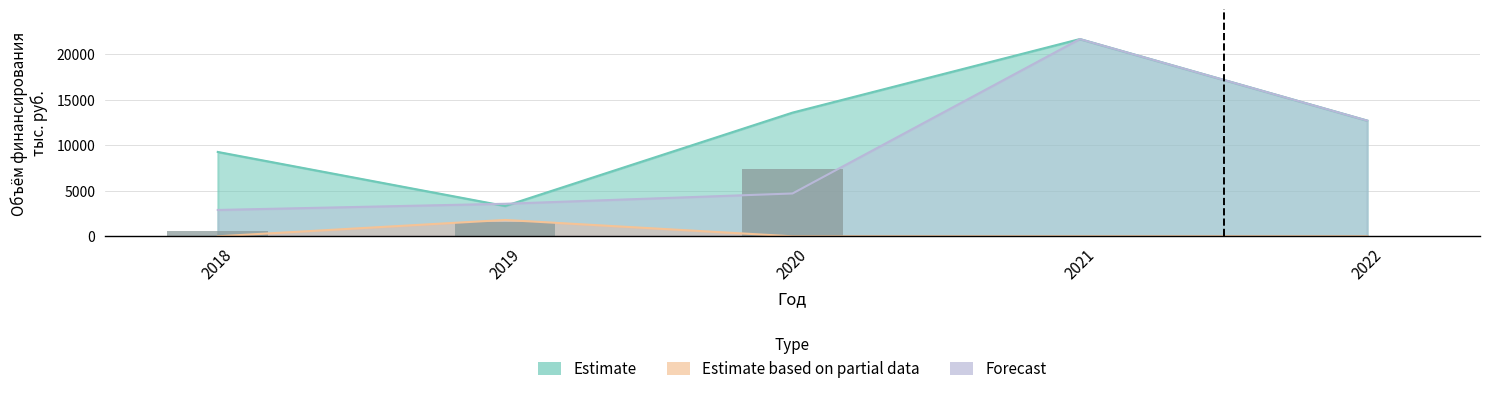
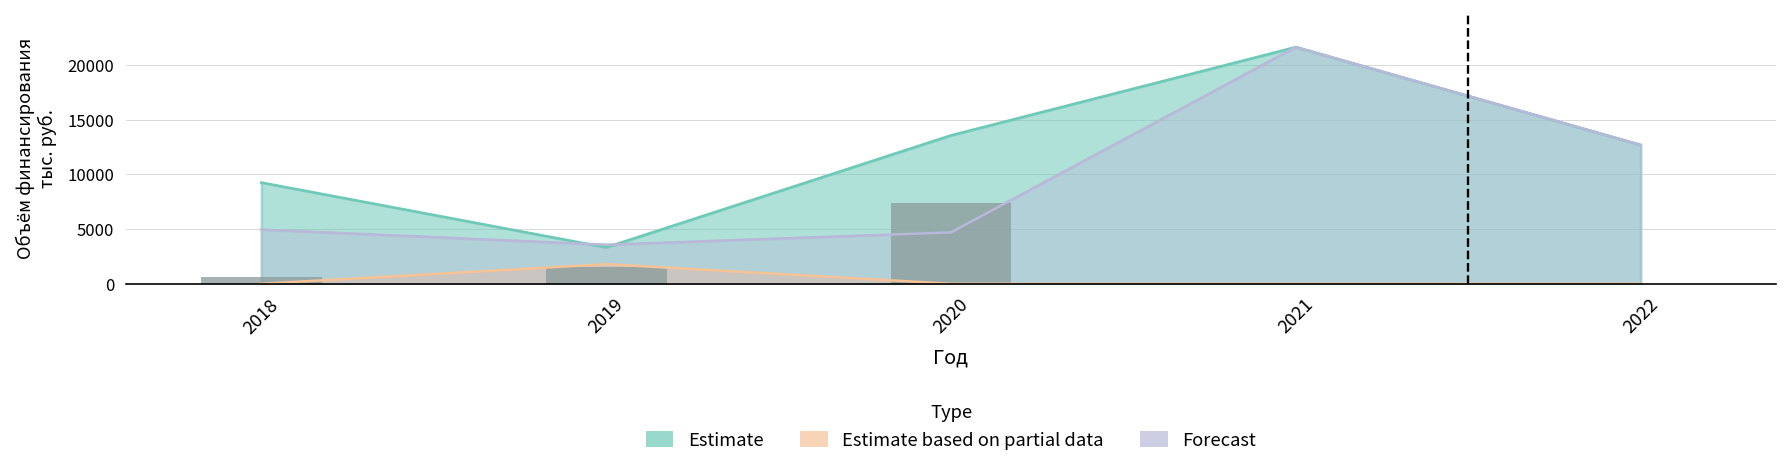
  {
    "Estimate": {
      "2018": 9000,
      "2020": 14000
    },
    "Estimate based on partial data": {
      "2018": 0,
      "2019": 2000,
      "2020": 0,
      "2021": 0,
      "2022": 0
    },
    "Forecast": {
-     "2018": 3000,
+     "2018": 5000,
      "2020": 5000
    }
  }
